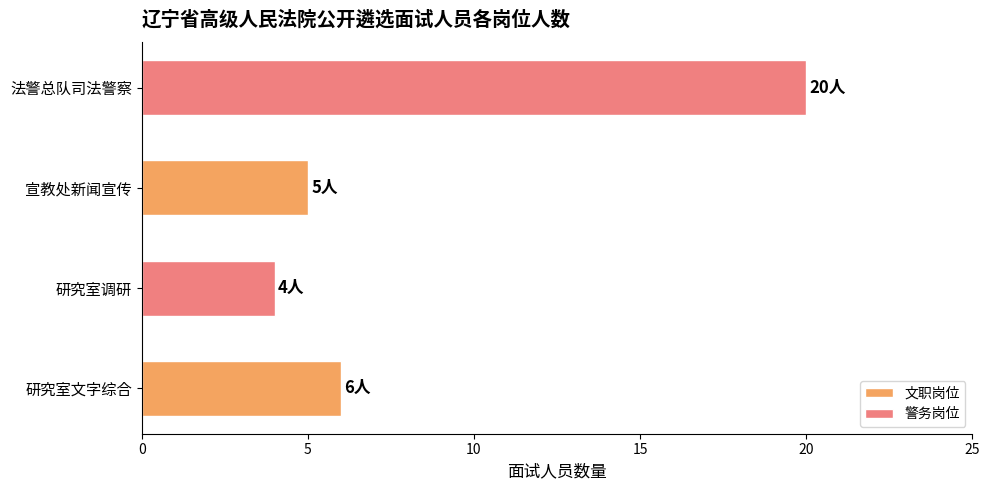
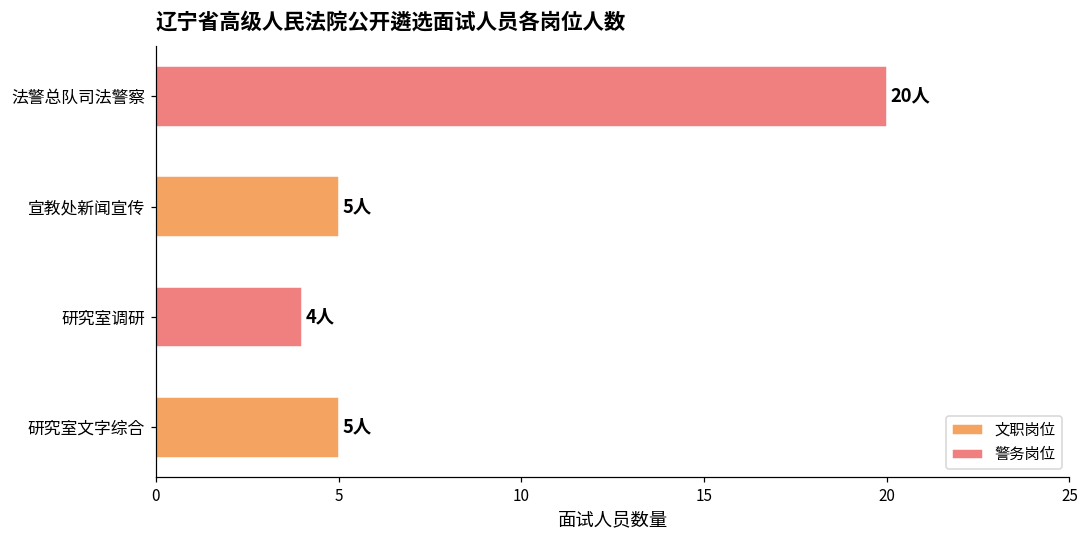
  {
    "法警总队司法警察": "20人",
    "宣教处新闻宣传": "5人",
    "研究室调研": "4人",
-   "研究室文字综合": "6人"
+   "研究室文字综合": "5人"
  }
